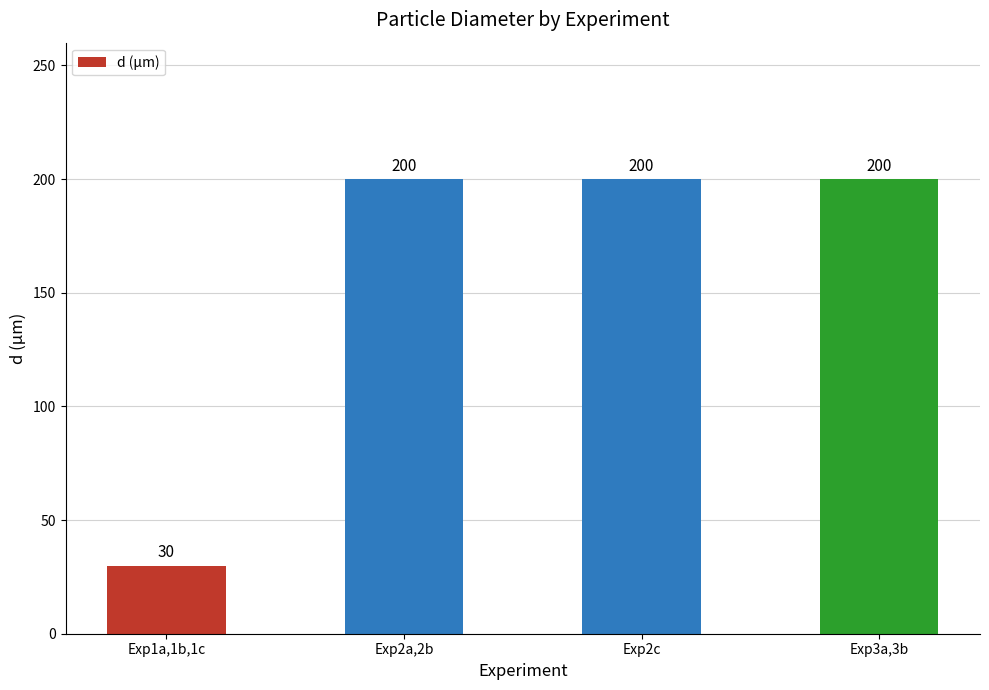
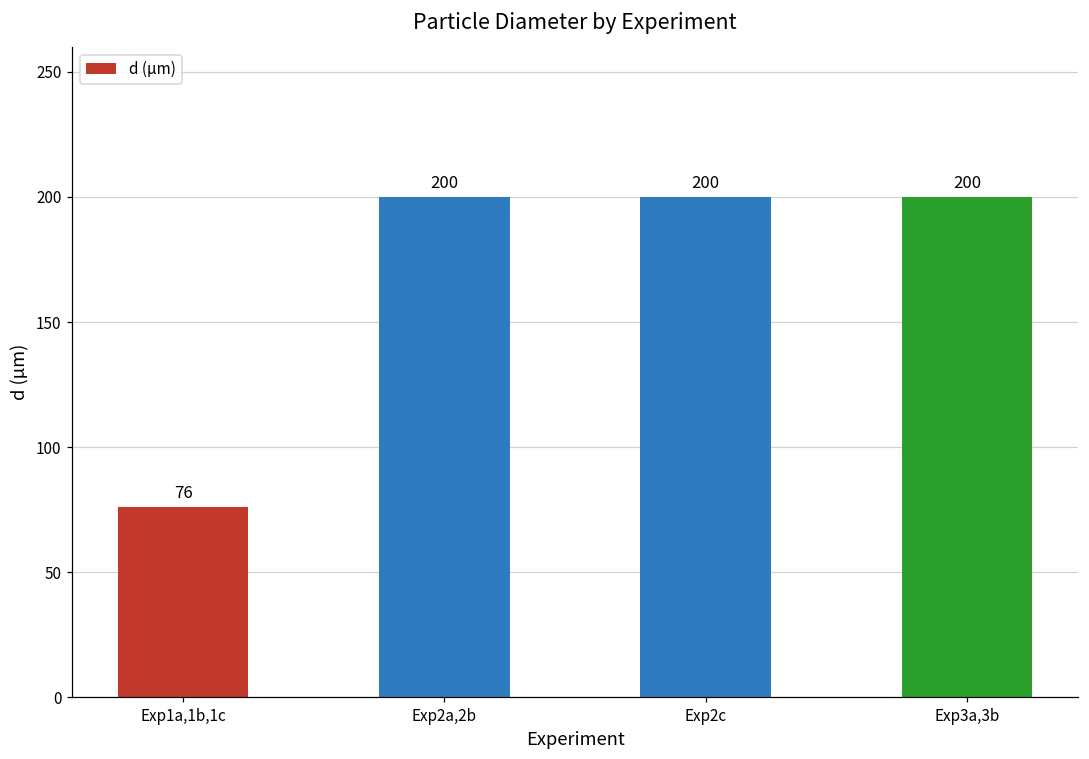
  {
-   "Exp1a,1b,1c": 30,
+   "Exp1a,1b,1c": 76,
    "Exp2a,2b": 200,
    "Exp2c": 200,
    "Exp3a,3b": 200
  }
